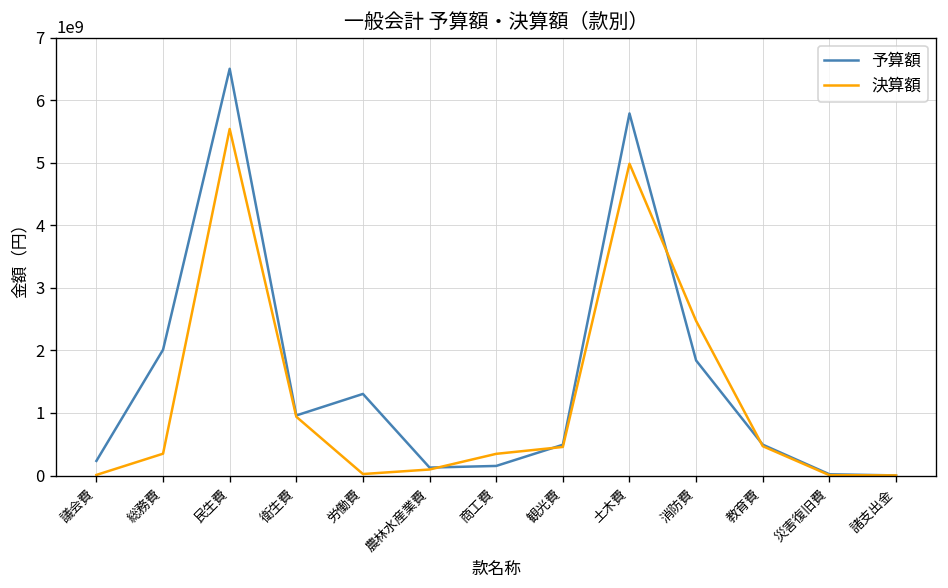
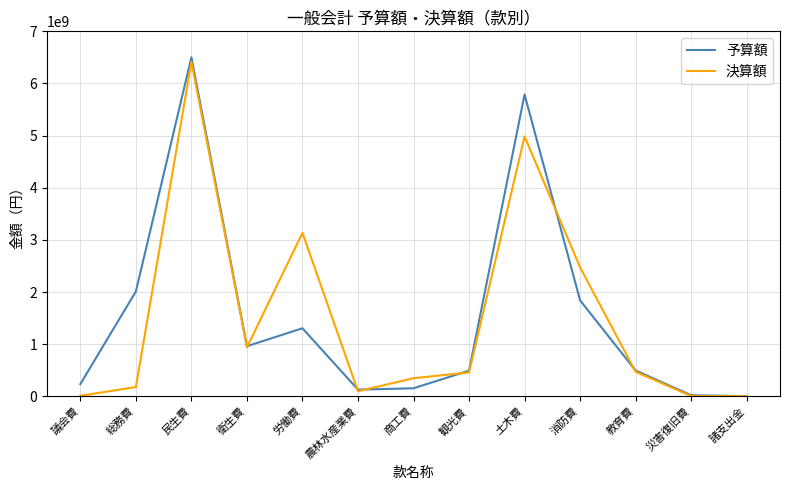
  {
    "予算額": {
      "議会費": 200000000,
      "総務費": 2000000000,
      "民生費": 6500000000,
      "労働費": 1300000000,
      "商工費": 200000000,
      "土木費": 5800000000,
      "消防費": 1800000000
    },
    "決算額": {
      "議会費": 0,
-     "総務費": 300000000,
-     "民生費": 5500000000,
-     "労働費": 0,
+     "総務費": 200000000,
+     "民生費": 6400000000,
+     "労働費": 3100000000,
      "商工費": 300000000,
      "土木費": 5000000000,
      "消防費": 2500000000
    }
  }
